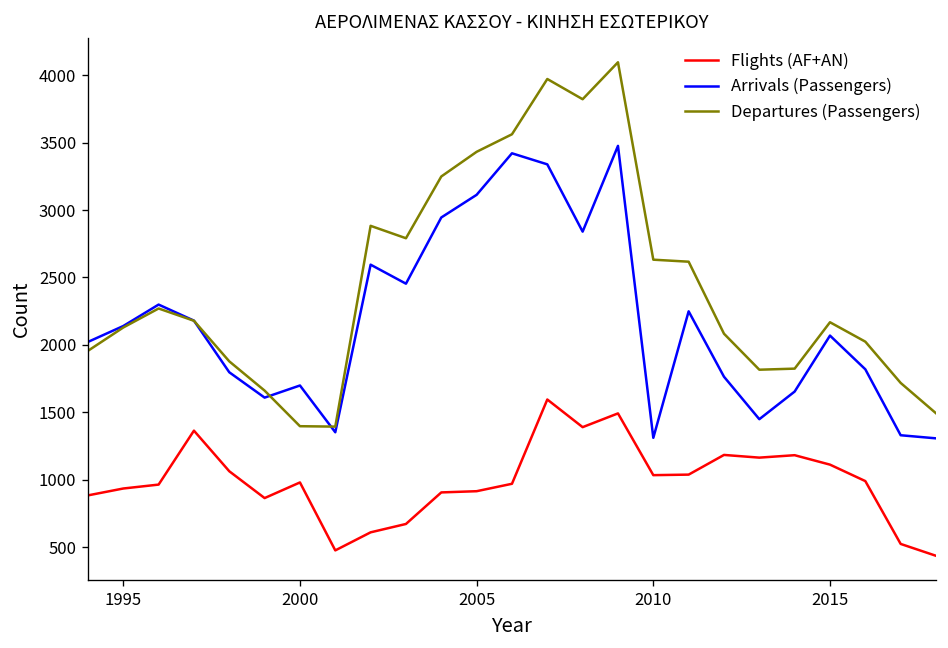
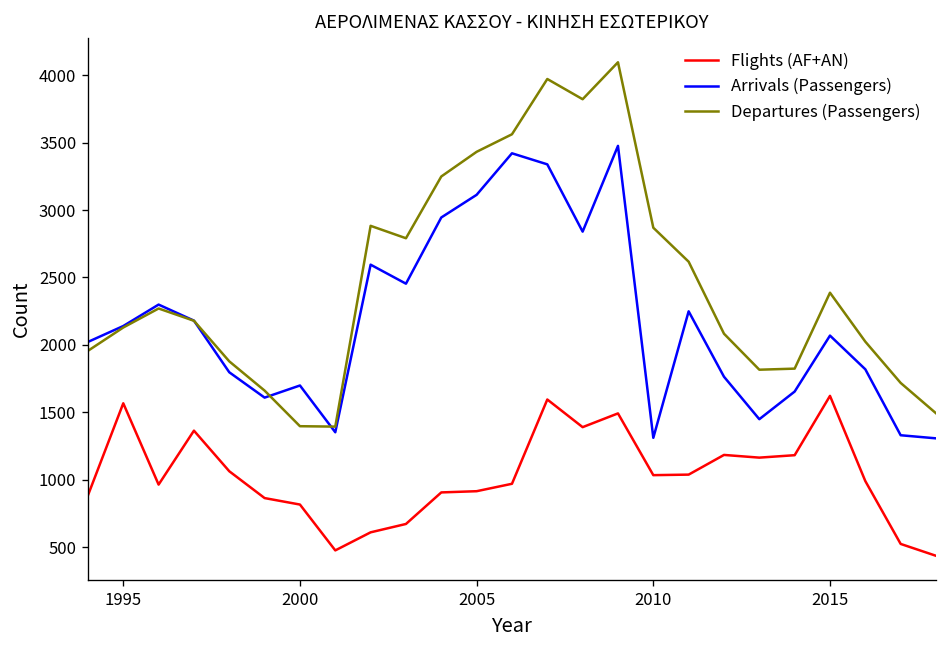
  {
    "Flights (AF+AN)": {
-     "1995": 940,
-     "2000": 980,
+     "1995": 1570,
+     "2000": 820,
      "2005": 920,
      "2010": 1030,
-     "2015": 1110
+     "2015": 1620
    },
    "Arrivals (Passengers)": {
      "2000": 1700,
      "2005": 3110,
      "2010": 1310,
      "2015": 2070
    },
    "Departures (Passengers)": {
      "2000": 1400,
      "2005": 3430,
-     "2010": 2630,
-     "2015": 2170
+     "2010": 2870,
+     "2015": 2390
    }
  }
